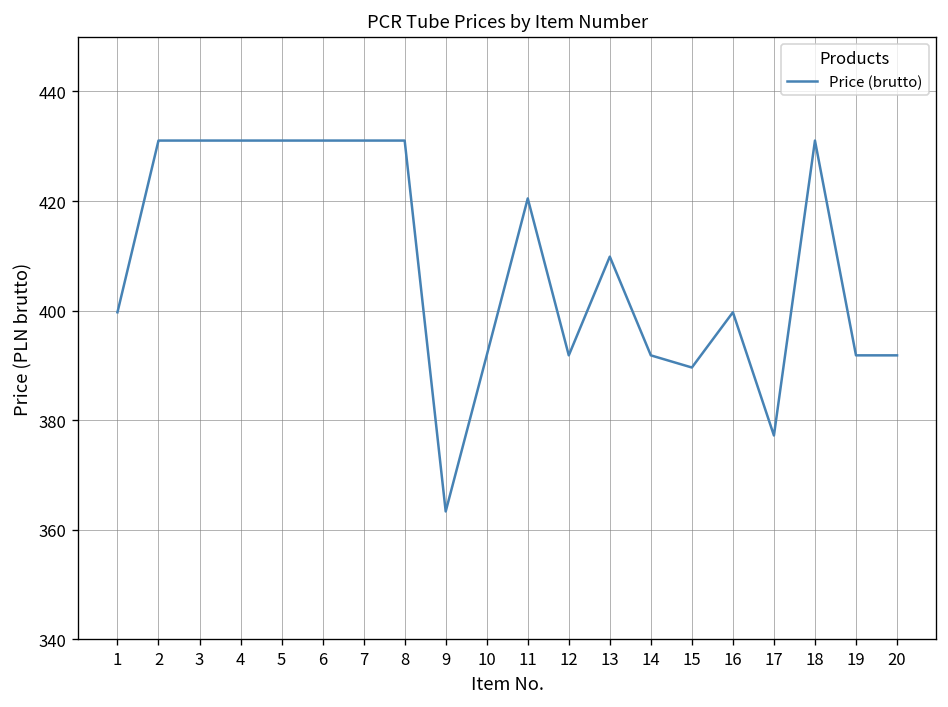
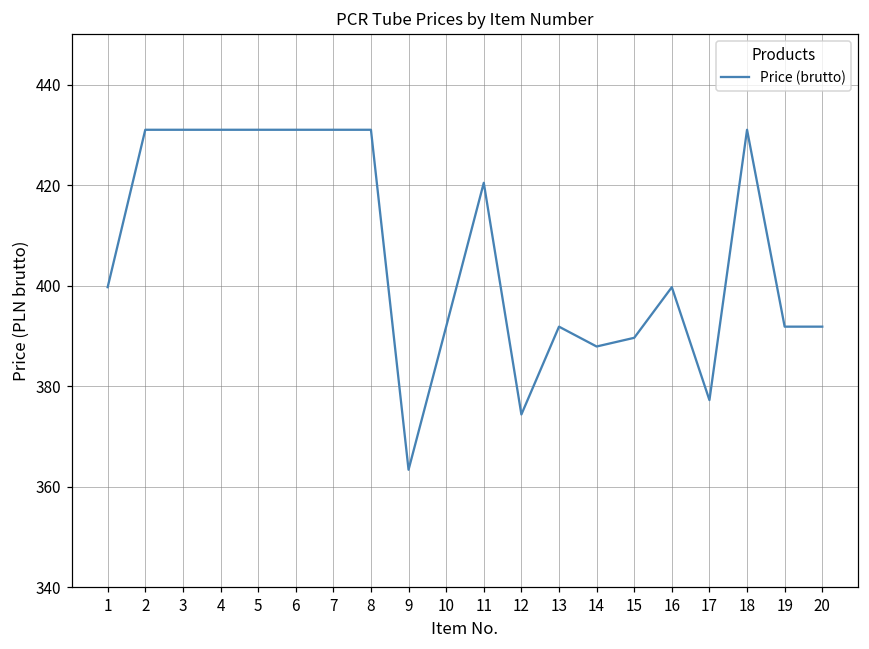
  {
    "1": 400,
    "2": 431,
    "3": 431,
    "4": 431,
    "5": 431,
    "6": 431,
    "7": 431,
    "8": 431,
    "9": 363,
    "10": 392,
    "11": 420,
-   "12": 392,
-   "13": 410,
-   "14": 392,
+   "12": 374,
+   "13": 392,
+   "14": 388,
    "15": 390,
    "16": 400,
    "17": 377,
    "18": 431,
    "19": 392,
    "20": 392
  }
